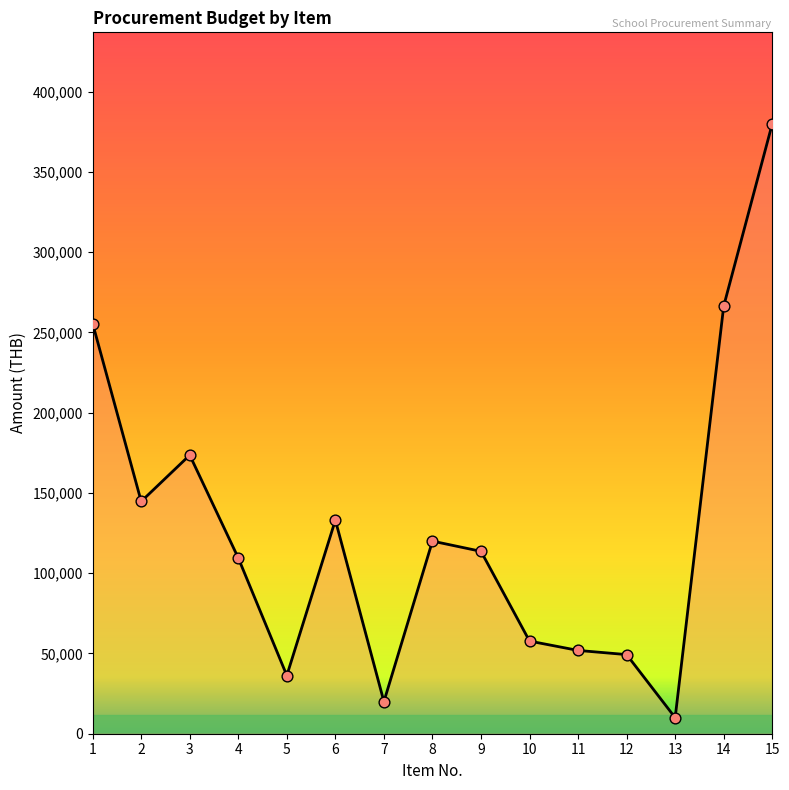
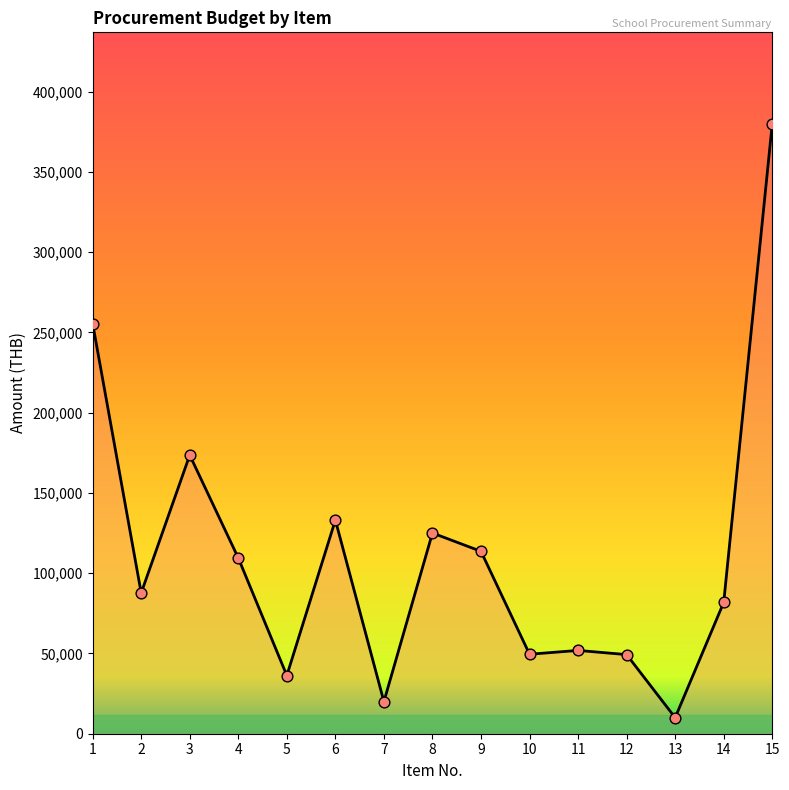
  {
    "1": "256,000",
-   "2": "145,000",
+   "2": "88,000",
    "3": "174,000",
    "4": "110,000",
    "5": "36,000",
    "6": "133,000",
    "7": "20,000",
-   "8": "120,000",
+   "8": "125,000",
    "9": "114,000",
-   "10": "58,000",
+   "10": "50,000",
    "11": "52,000",
    "12": "49,000",
-   "14": "266,000",
+   "14": "82,000",
    "15": "380,000"
  }
